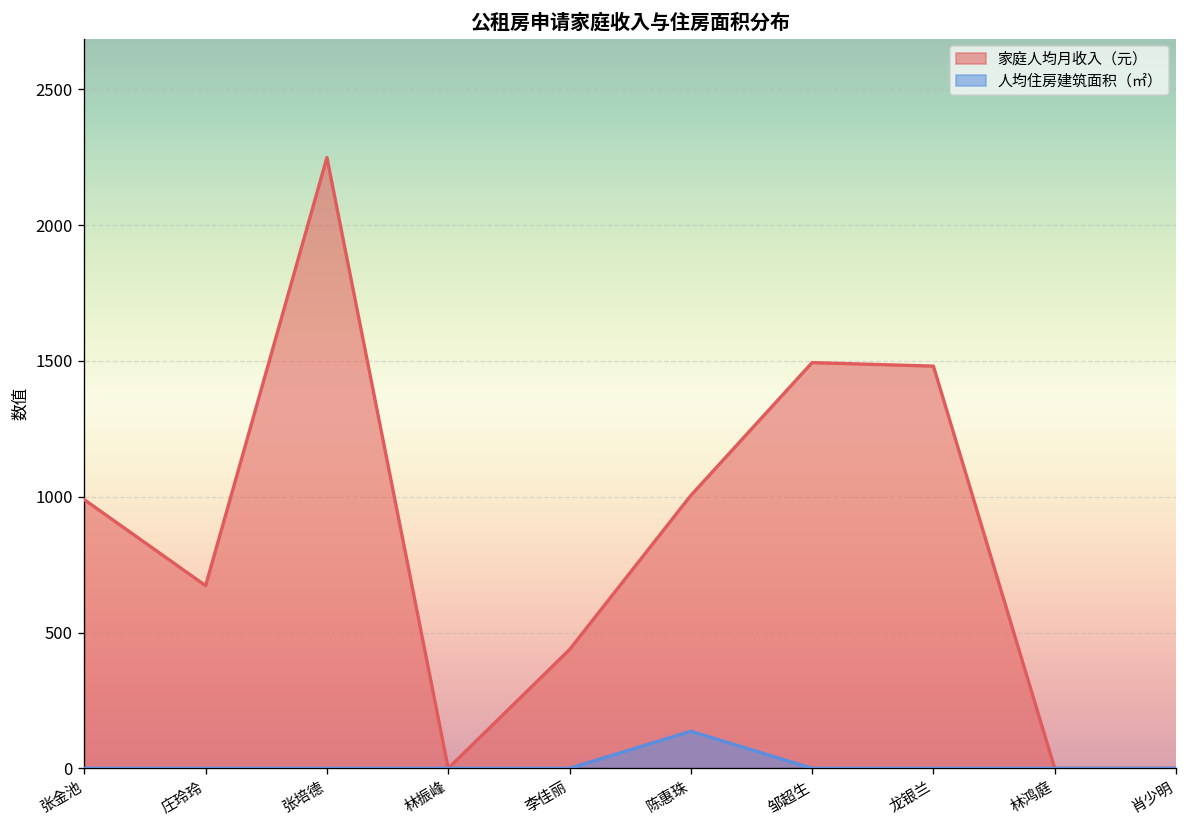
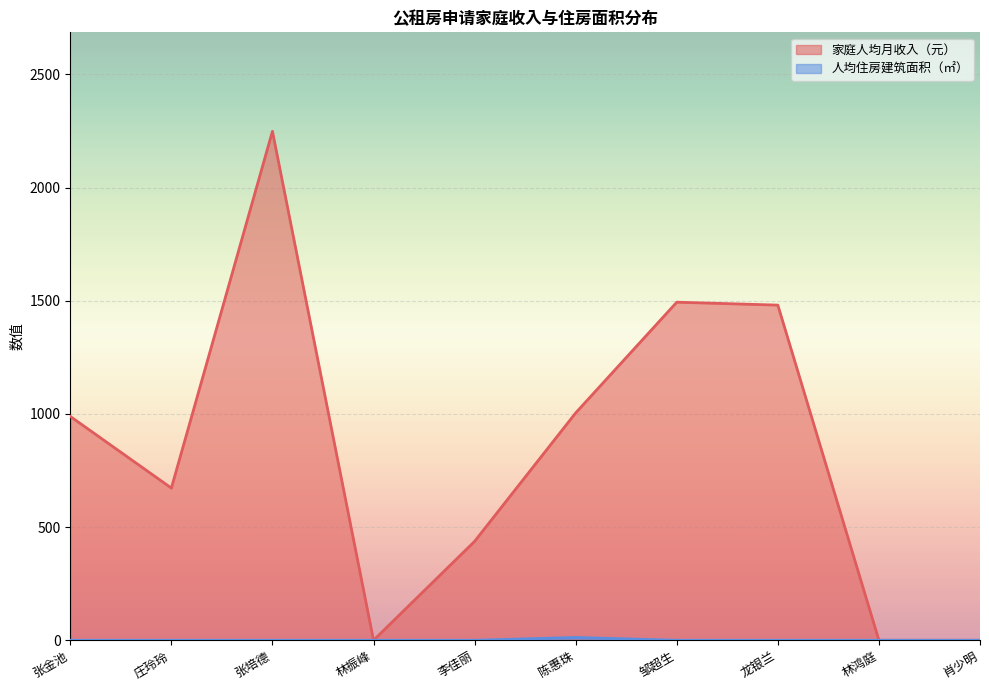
  {
    "家庭人均月收入（元）": {
      "张金池": 990,
      "庄玲玲": 670,
      "张培德": 2250,
      "李佳丽": 440,
      "陈惠珠": 1000,
      "邹超生": 1490,
      "龙银兰": 1480
    },
    "人均住房建筑面积（㎡）": {
      "张金池": 0,
      "庄玲玲": 0,
      "张培德": 0,
      "李佳丽": 0,
-     "陈惠珠": 140,
+     "陈惠珠": 10,
      "邹超生": 0,
      "龙银兰": 0
    }
  }
